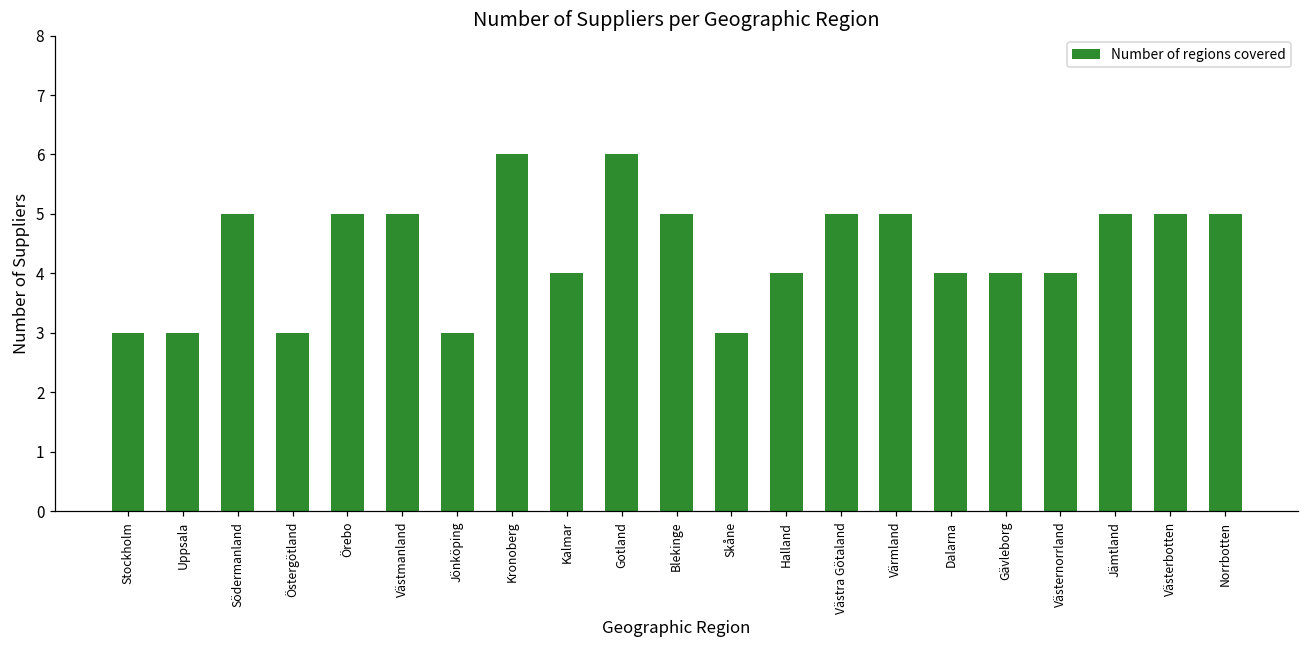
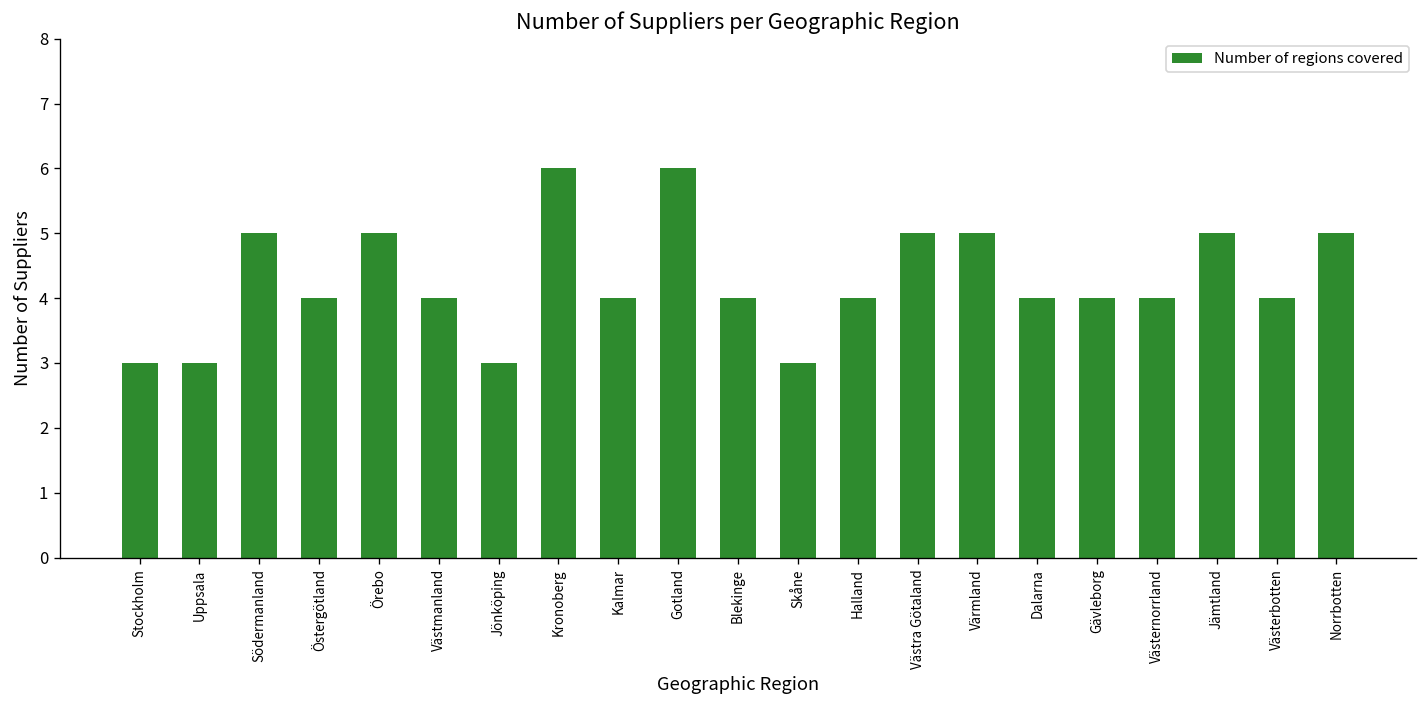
  {
    "Stockholm": 3,
    "Uppsala": 3,
    "Södermanland": 5,
-   "Östergötland": 3,
+   "Östergötland": 4,
    "Örebo": 5,
-   "Västmanland": 5,
+   "Västmanland": 4,
    "Jönköping": 3,
    "Kronoberg": 6,
    "Kalmar": 4,
    "Gotland": 6,
-   "Blekinge": 5,
+   "Blekinge": 4,
    "Skåne": 3,
    "Halland": 4,
    "Västra Götaland": 5,
    "Värmland": 5,
    "Dalarna": 4,
    "Gävleborg": 4,
    "Västernorrland": 4,
    "Jämtland": 5,
-   "Västerbotten": 5,
+   "Västerbotten": 4,
    "Norrbotten": 5
  }
